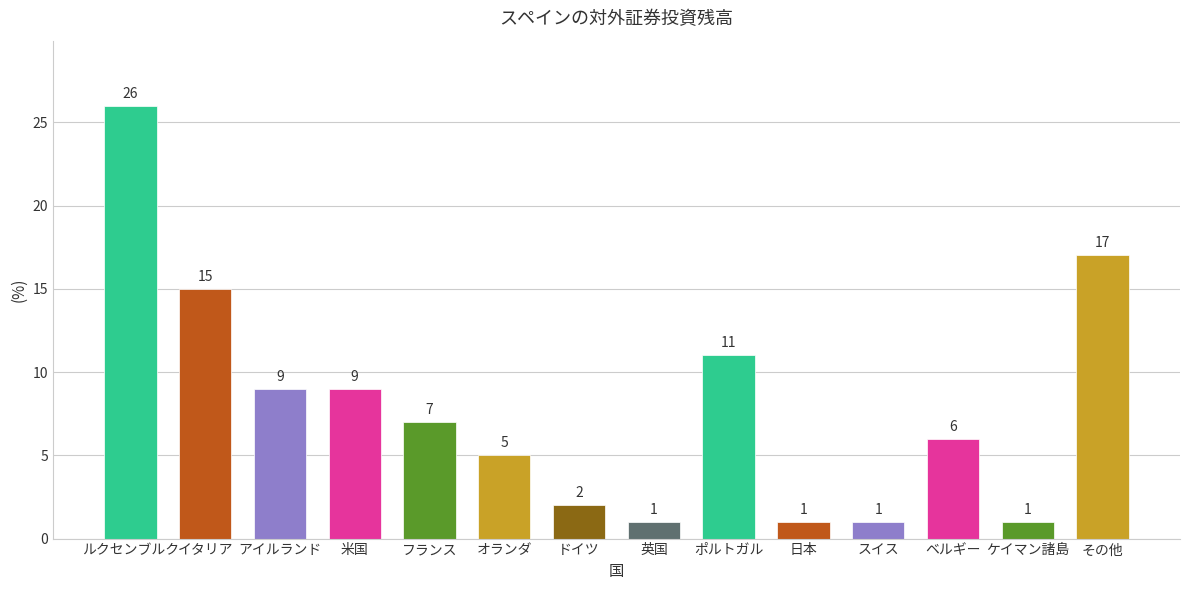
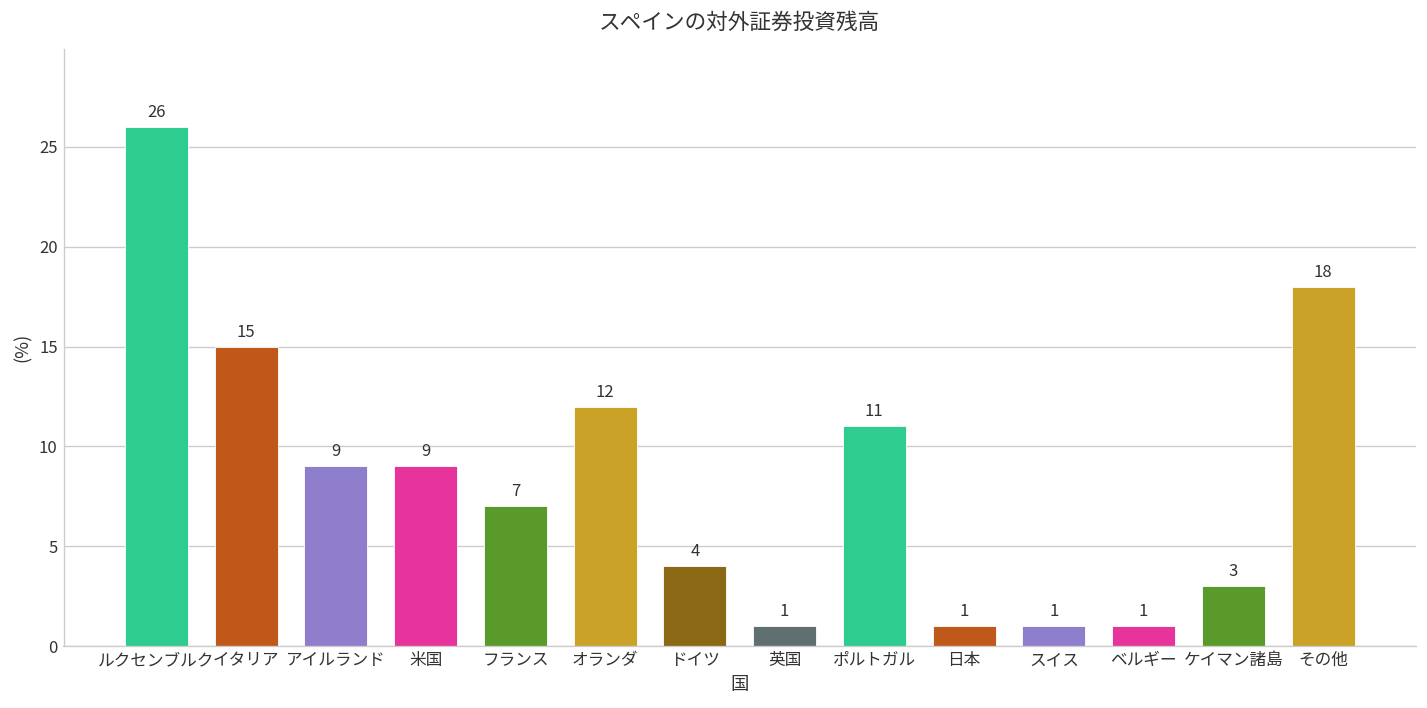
  {
    "ルクセンブルク": 26,
    "イタリア": 15,
    "アイルランド": 9,
    "米国": 9,
    "フランス": 7,
-   "オランダ": 5,
-   "ドイツ": 2,
+   "オランダ": 12,
+   "ドイツ": 4,
    "英国": 1,
    "ポルトガル": 11,
    "日本": 1,
    "スイス": 1,
-   "ベルギー": 6,
-   "ケイマン諸島": 1,
-   "その他": 17
+   "ベルギー": 1,
+   "ケイマン諸島": 3,
+   "その他": 18
  }
